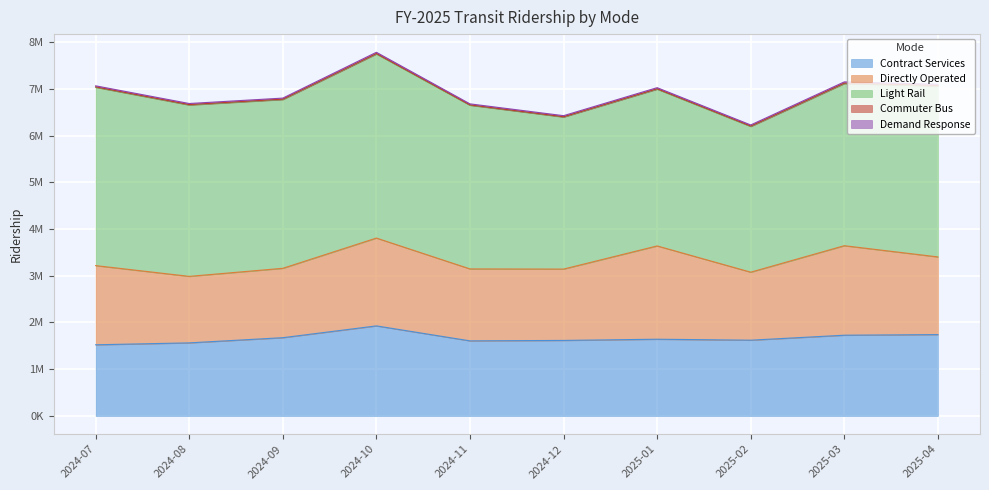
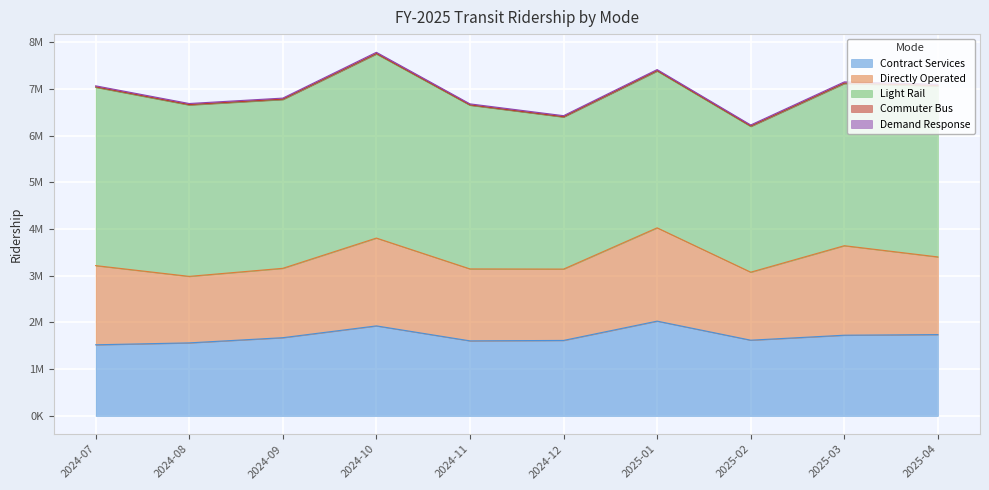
  {
    "Contract Services": {
      "2024-07": 1500000,
      "2024-08": 1600000,
      "2024-09": 1700000,
      "2024-10": 1900000,
      "2024-11": 1600000,
      "2024-12": 1600000,
-     "2025-01": 1600000,
+     "2025-01": 2000000,
      "2025-02": 1600000,
      "2025-03": 1700000,
      "2025-04": 1700000
    },
    "Directly Operated": {
      "2024-07": 1700000,
      "2024-08": 1400000,
      "2024-09": 1500000,
      "2024-10": 1900000,
      "2024-11": 1500000,
      "2024-12": 1500000,
      "2025-01": 2000000,
      "2025-02": 1500000,
      "2025-03": 1900000,
      "2025-04": 1700000
    }
  }
